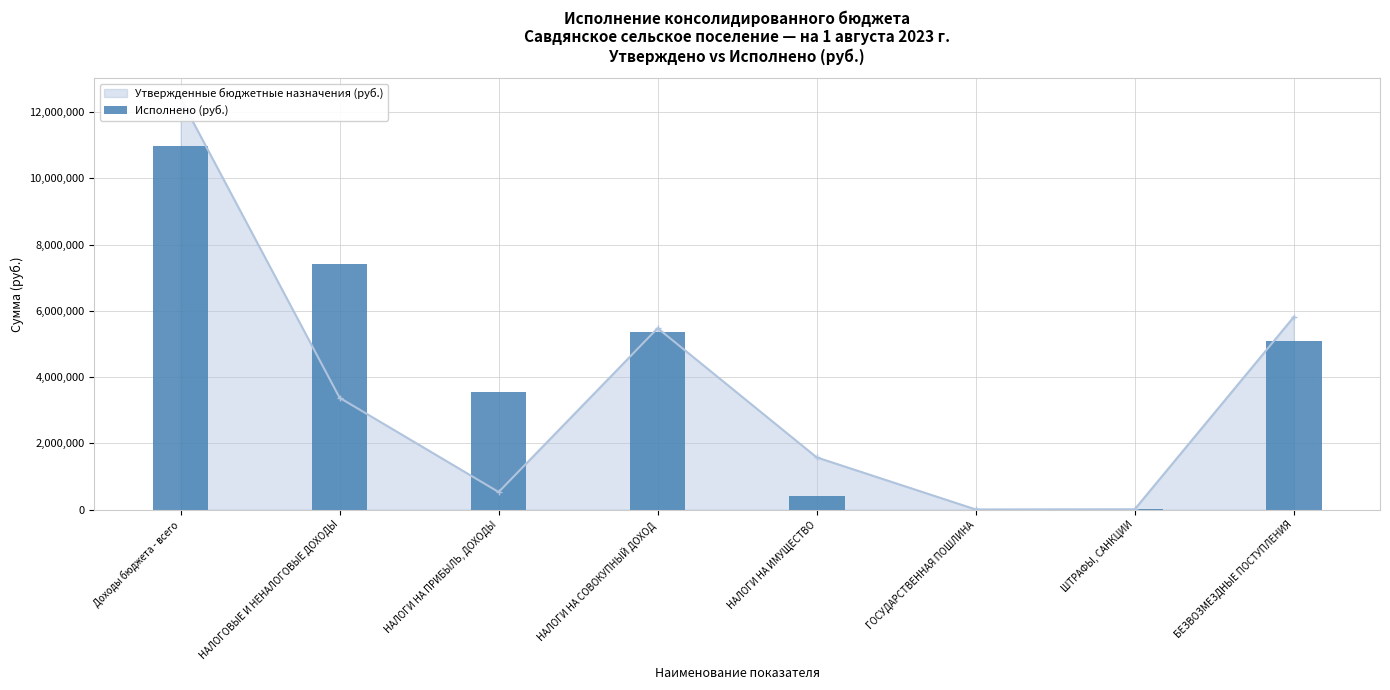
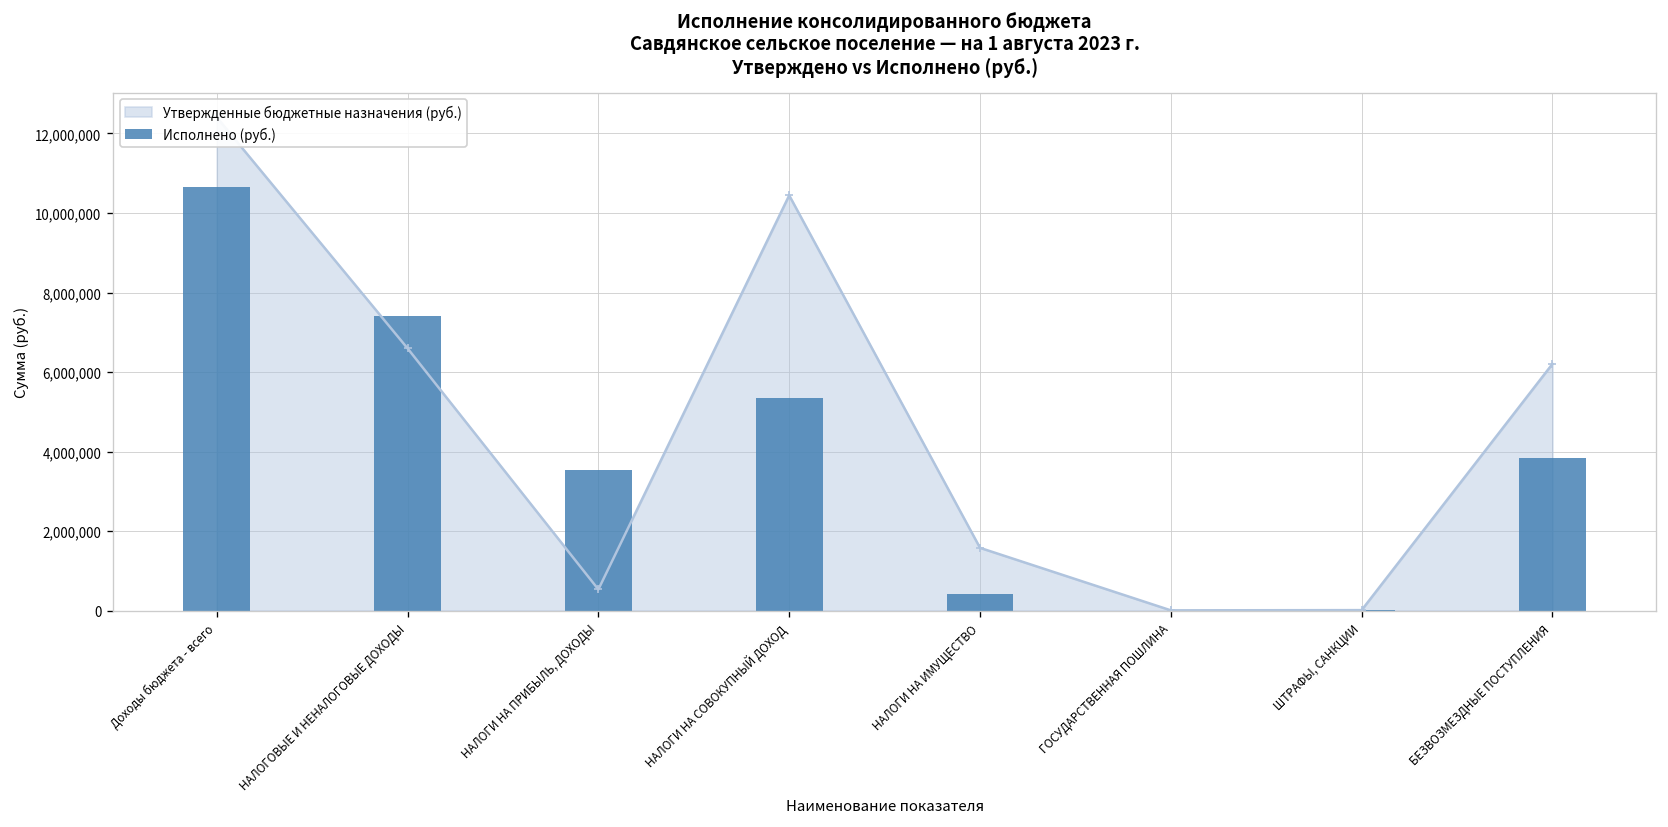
  {
    "Исполнено (руб.)": {
-     "Доходы бюджета - всего": "11,000,000",
+     "Доходы бюджета - всего": "10,700,000",
      "НАЛОГОВЫЕ И НЕНАЛОГОВЫЕ ДОХОДЫ": "7,400,000",
      "НАЛОГИ НА ПРИБЫЛЬ, ДОХОДЫ": "3,500,000",
      "НАЛОГИ НА СОВОКУПНЫЙ ДОХОД": "5,400,000",
      "НАЛОГИ НА ИМУЩЕСТВО": "400,000",
      "ГОСУДАРСТВЕННАЯ ПОШЛИНА": "0",
-     "БЕЗВОЗМЕЗДНЫЕ ПОСТУПЛЕНИЯ": "5,100,000"
+     "БЕЗВОЗМЕЗДНЫЕ ПОСТУПЛЕНИЯ": "3,800,000"
    },
    "Утвержденные бюджетные назначения (руб.)": {
-     "НАЛОГОВЫЕ И НЕНАЛОГОВЫЕ ДОХОДЫ": "3,400,000",
+     "НАЛОГОВЫЕ И НЕНАЛОГОВЫЕ ДОХОДЫ": "6,600,000",
      "НАЛОГИ НА ПРИБЫЛЬ, ДОХОДЫ": "500,000",
-     "НАЛОГИ НА СОВОКУПНЫЙ ДОХОД": "5,500,000",
+     "НАЛОГИ НА СОВОКУПНЫЙ ДОХОД": "10,400,000",
      "НАЛОГИ НА ИМУЩЕСТВО": "1,600,000",
      "ГОСУДАРСТВЕННАЯ ПОШЛИНА": "0",
      "ШТРАФЫ, САНКЦИИ": "0",
-     "БЕЗВОЗМЕЗДНЫЕ ПОСТУПЛЕНИЯ": "5,800,000"
+     "БЕЗВОЗМЕЗДНЫЕ ПОСТУПЛЕНИЯ": "6,200,000"
    }
  }
